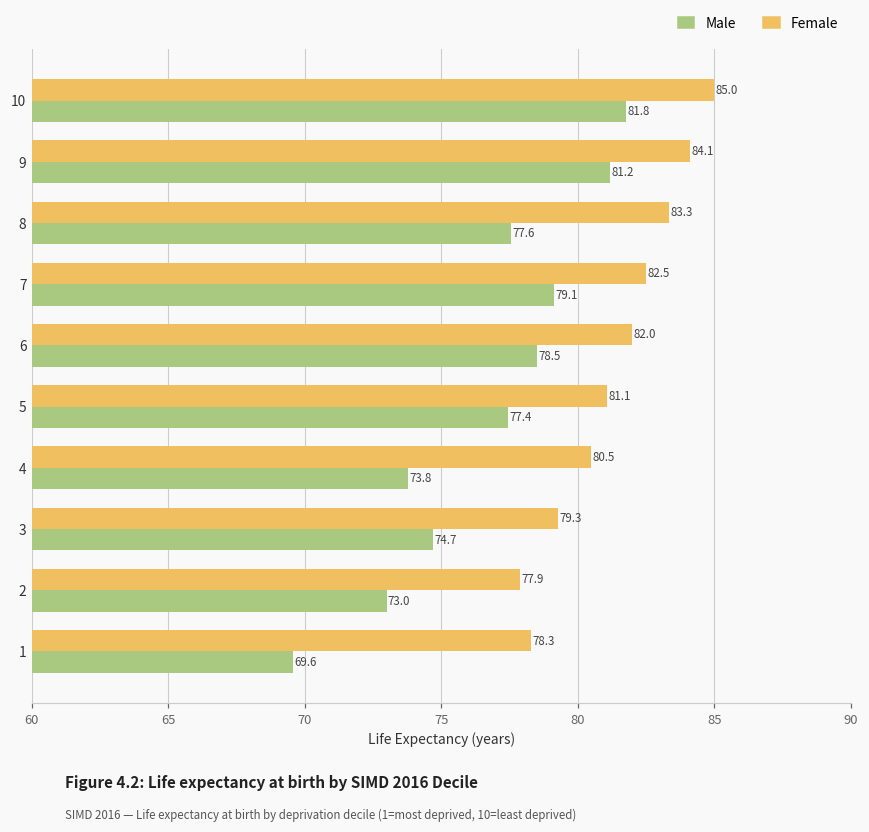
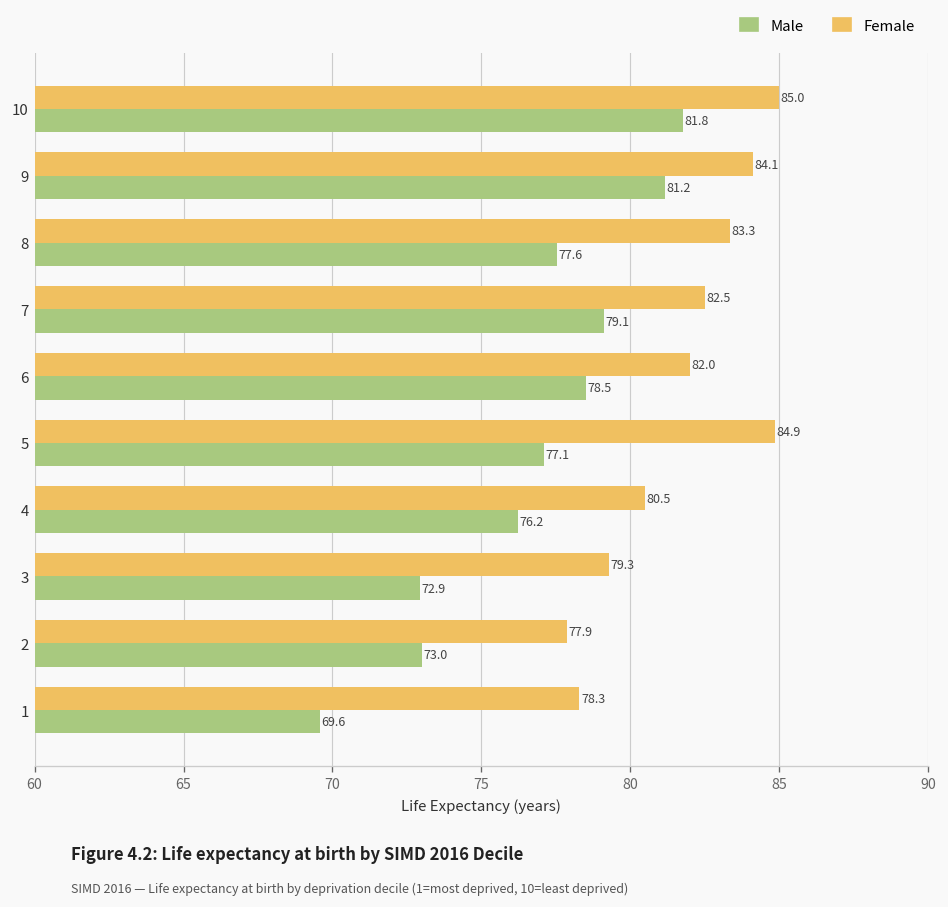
  {
    "Male": {
      "10": 81.8,
      "9": 81.2,
      "8": 77.6,
      "7": 79.1,
      "6": 78.5,
-     "5": 77.4,
-     "4": 73.8,
-     "3": 74.7,
+     "5": 77.1,
+     "4": 76.2,
+     "3": 72.9,
      "2": 73.0,
      "1": 69.6
    },
    "Female": {
      "10": 85.0,
      "9": 84.1,
      "8": 83.3,
      "7": 82.5,
      "6": 82.0,
-     "5": 81.1,
+     "5": 84.9,
      "4": 80.5,
      "3": 79.3,
      "2": 77.9,
      "1": 78.3
    }
  }
